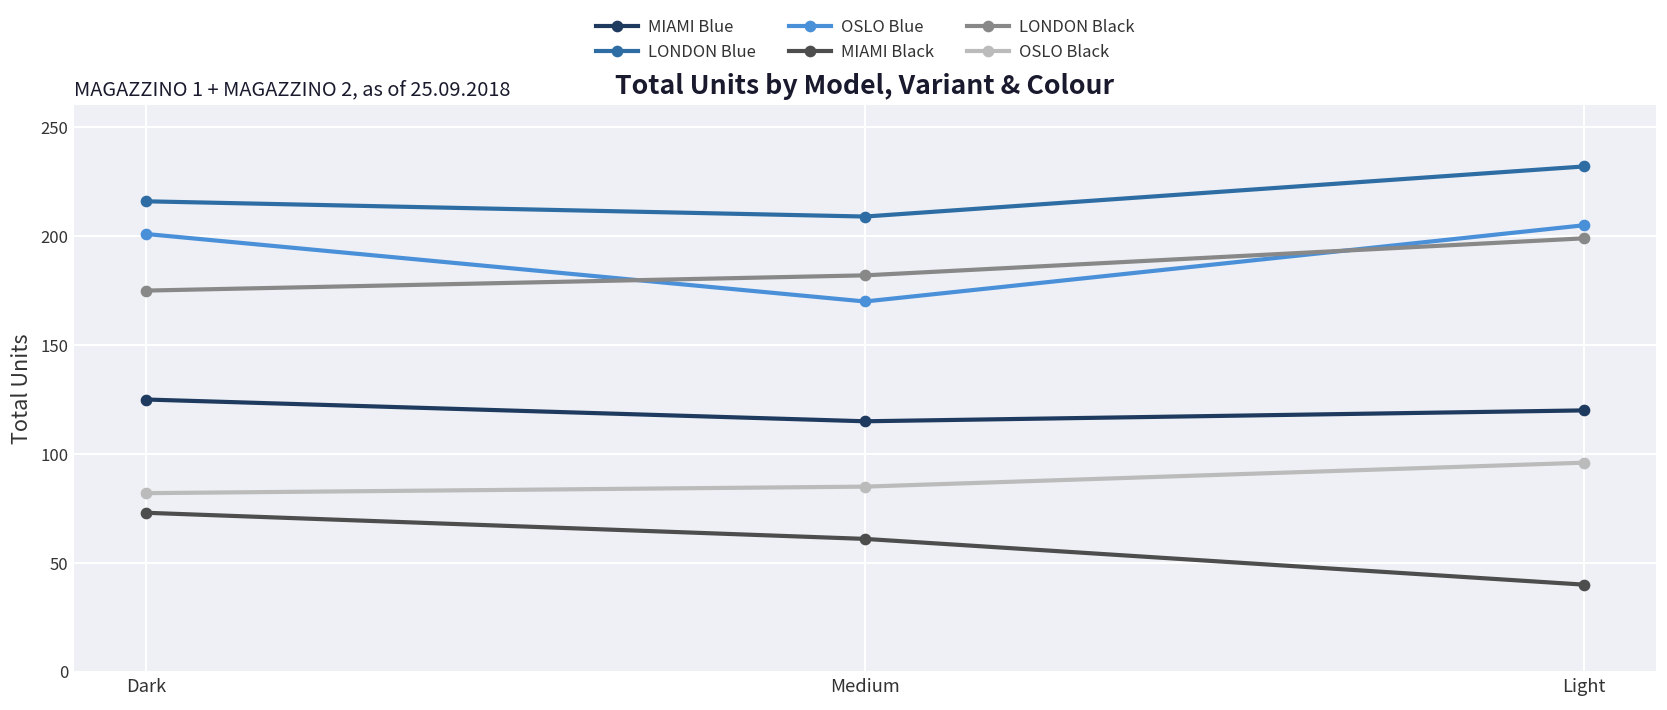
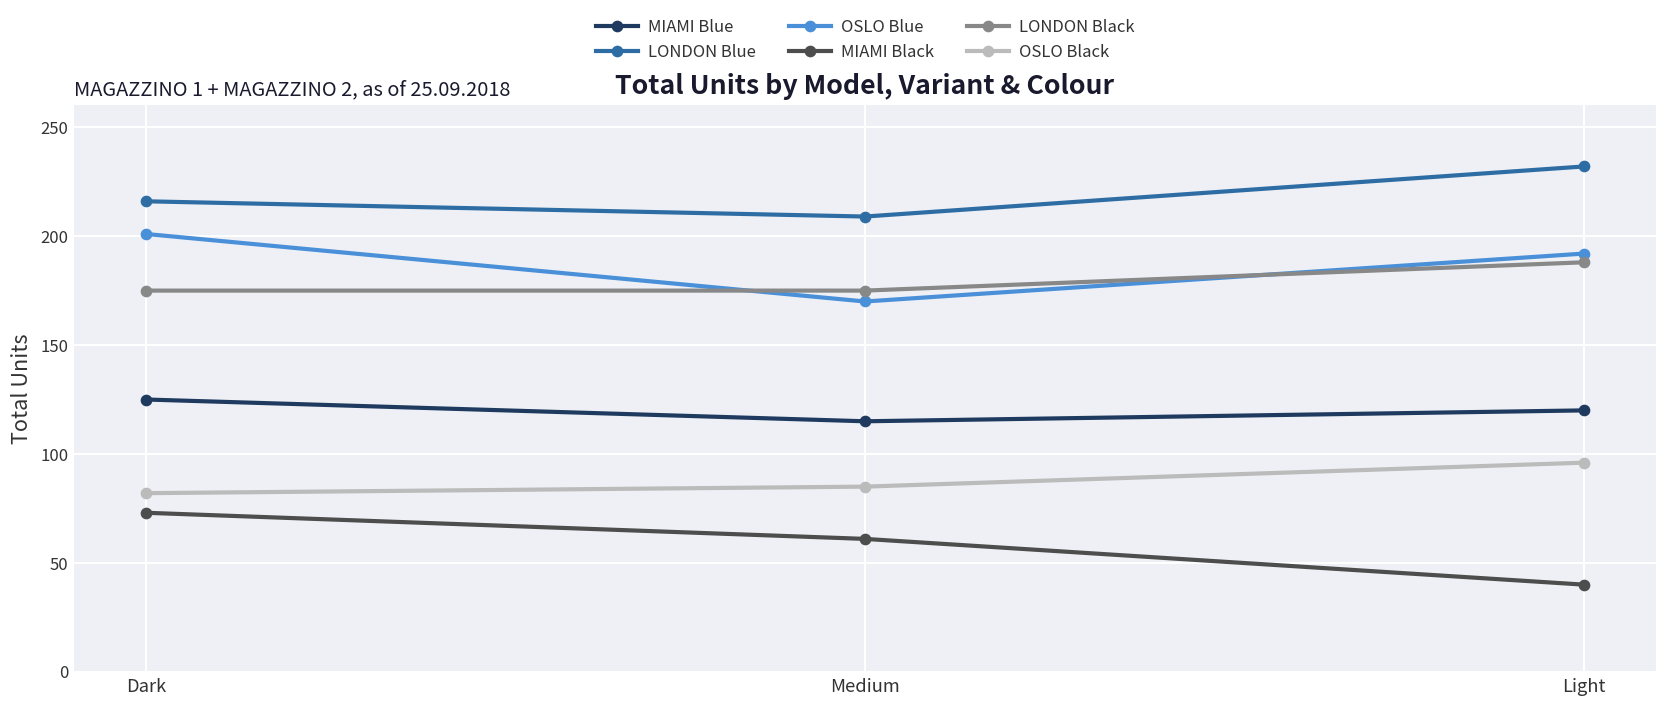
  {
    "LONDON Blue": {
      "Dark": 216,
      "Medium": 209,
      "Light": 232
    },
    "OSLO Blue": {
      "Dark": 201,
      "Medium": 170,
-     "Light": 205
+     "Light": 192
    },
    "LONDON Black": {
      "Dark": 175,
-     "Medium": 182,
-     "Light": 199
+     "Medium": 175,
+     "Light": 188
    },
    "OSLO Black": {
      "Dark": 82,
      "Medium": 85,
      "Light": 96
    }
  }
